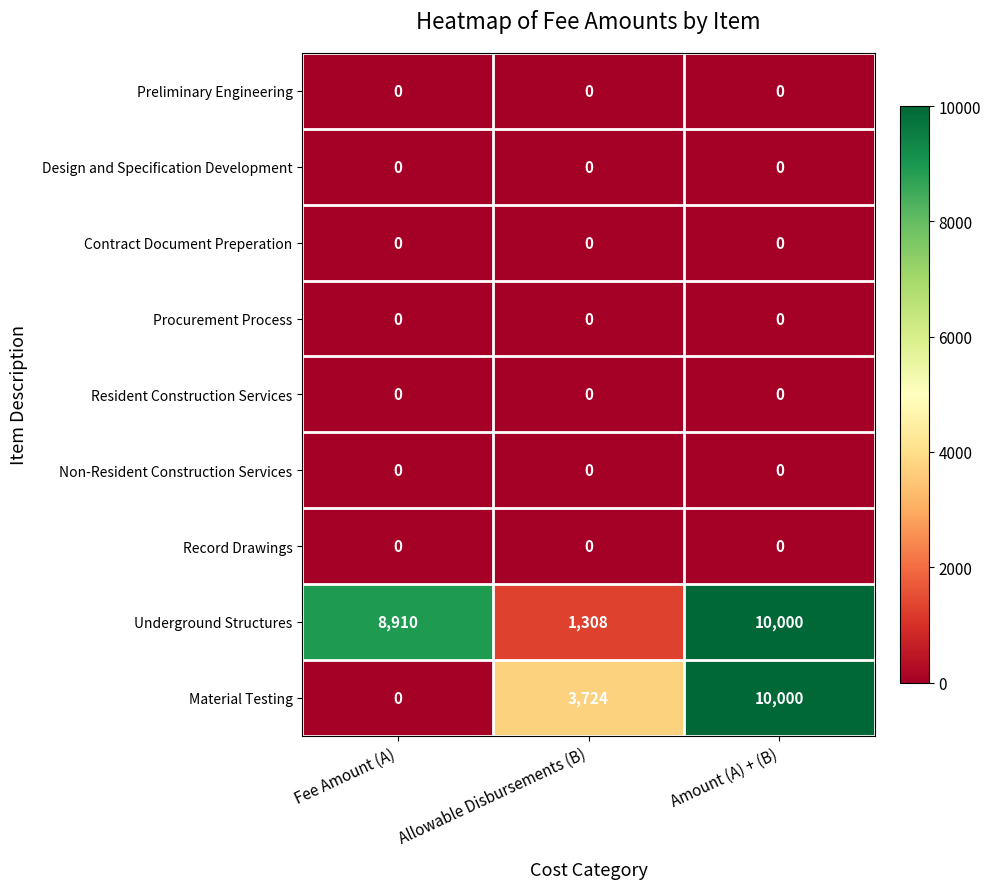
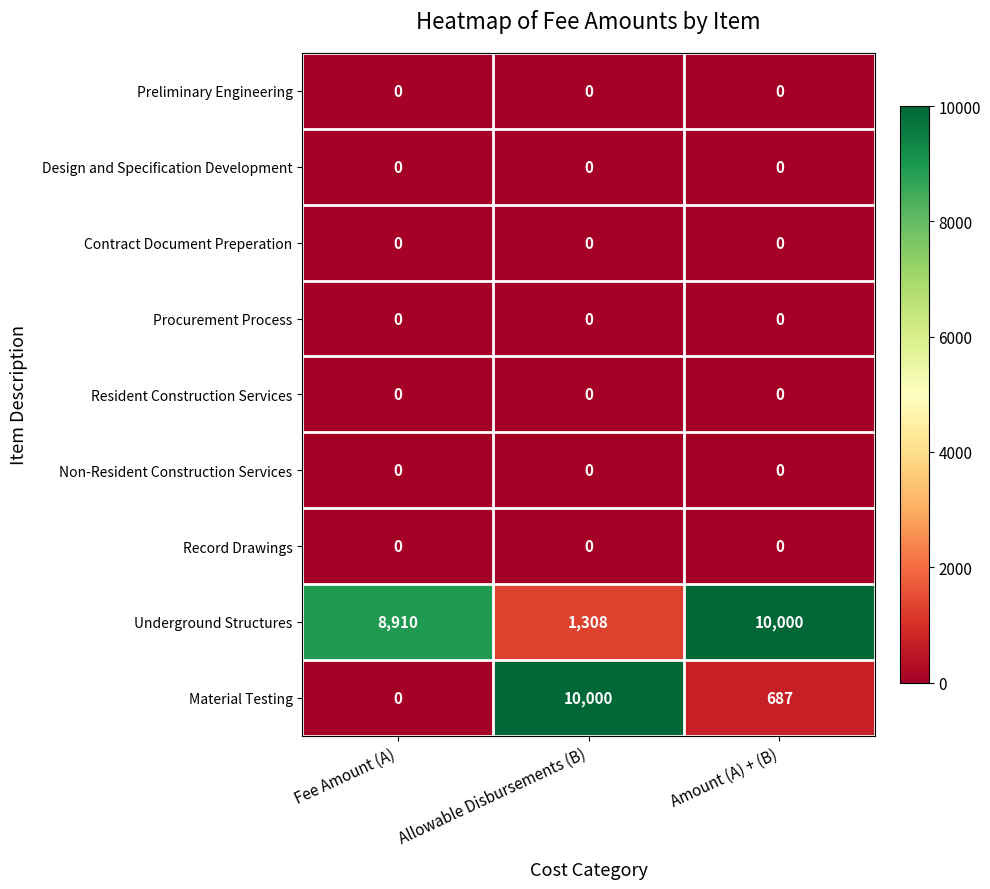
  {
    "Preliminary Engineering": {
      "Fee Amount (A)": "0",
      "Allowable Disbursements (B)": "0",
      "Amount (A) + (B)": "0"
    },
    "Design and Specification Development": {
      "Fee Amount (A)": "0",
      "Allowable Disbursements (B)": "0",
      "Amount (A) + (B)": "0"
    },
    "Contract Document Preperation": {
      "Fee Amount (A)": "0",
      "Allowable Disbursements (B)": "0",
      "Amount (A) + (B)": "0"
    },
    "Procurement Process": {
      "Fee Amount (A)": "0",
      "Allowable Disbursements (B)": "0",
      "Amount (A) + (B)": "0"
    },
    "Resident Construction Services": {
      "Fee Amount (A)": "0",
      "Allowable Disbursements (B)": "0",
      "Amount (A) + (B)": "0"
    },
    "Non-Resident Construction Services": {
      "Fee Amount (A)": "0",
      "Allowable Disbursements (B)": "0",
      "Amount (A) + (B)": "0"
    },
    "Record Drawings": {
      "Fee Amount (A)": "0",
      "Allowable Disbursements (B)": "0",
      "Amount (A) + (B)": "0"
    },
    "Underground Structures": {
      "Fee Amount (A)": "8,910",
      "Allowable Disbursements (B)": "1,308",
      "Amount (A) + (B)": "10,000"
    },
    "Material Testing": {
      "Fee Amount (A)": "0",
-     "Allowable Disbursements (B)": "3,724",
-     "Amount (A) + (B)": "10,000"
+     "Allowable Disbursements (B)": "10,000",
+     "Amount (A) + (B)": "687"
    }
  }
